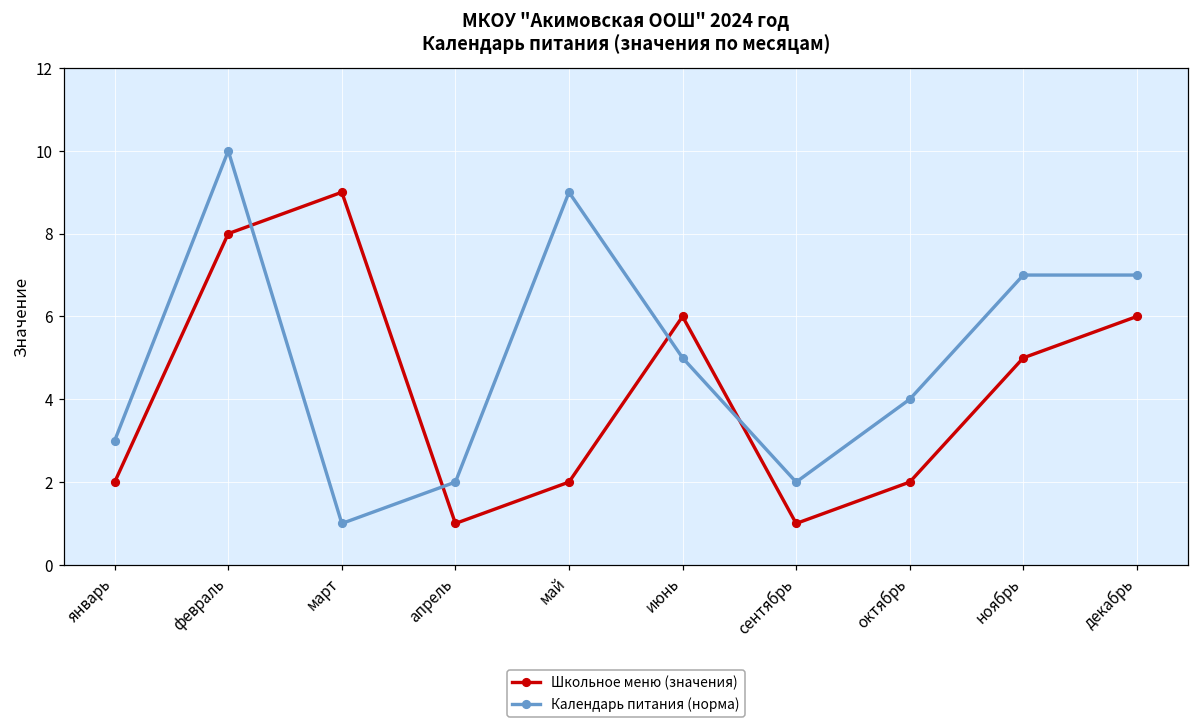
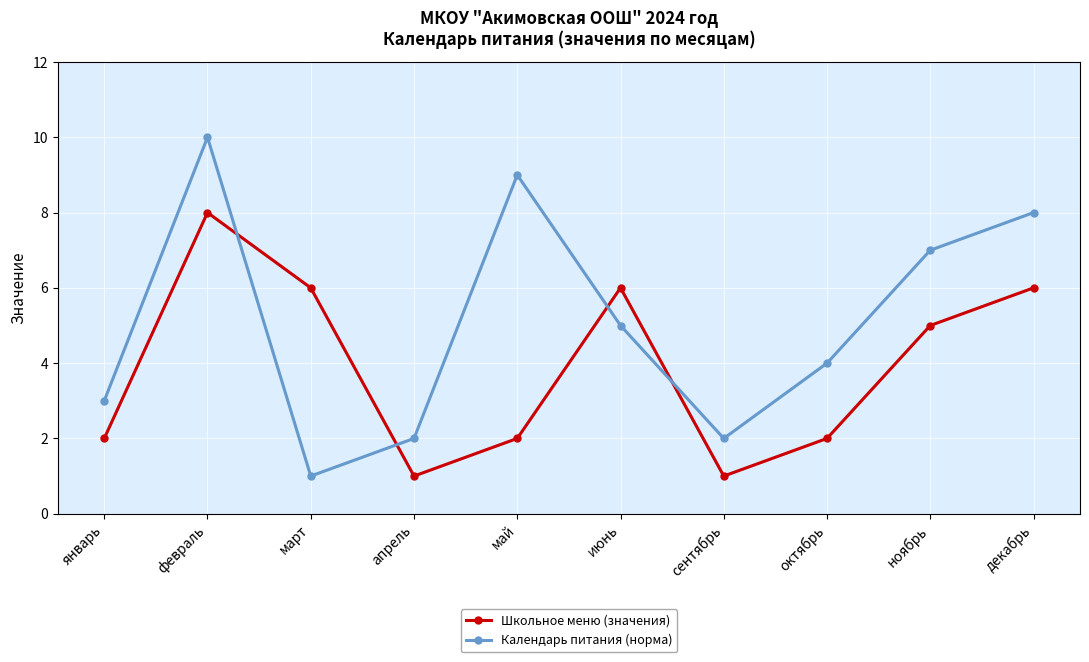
  {
    "Школьное меню (значения)": {
      "январь": 2,
      "февраль": 8,
-     "март": 9,
+     "март": 6,
      "апрель": 1,
      "май": 2,
      "июнь": 6,
      "сентябрь": 1,
      "октябрь": 2,
      "ноябрь": 5,
      "декабрь": 6
    },
    "Календарь питания (норма)": {
      "январь": 3,
      "февраль": 10,
      "март": 1,
      "апрель": 2,
      "май": 9,
      "июнь": 5,
      "сентябрь": 2,
      "октябрь": 4,
      "ноябрь": 7,
-     "декабрь": 7
+     "декабрь": 8
    }
  }
